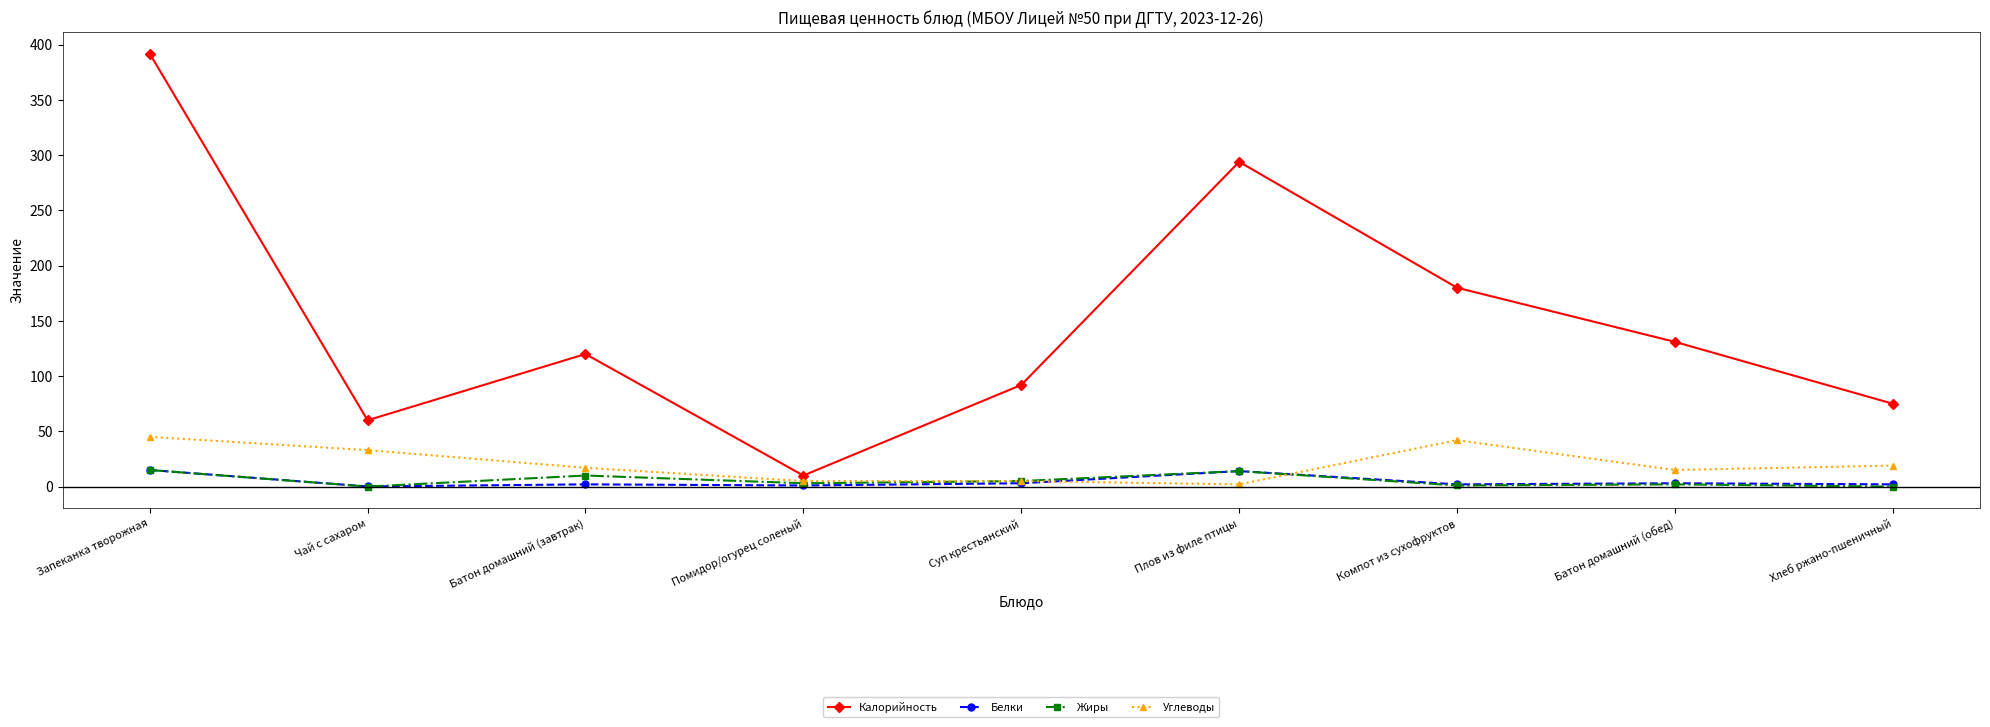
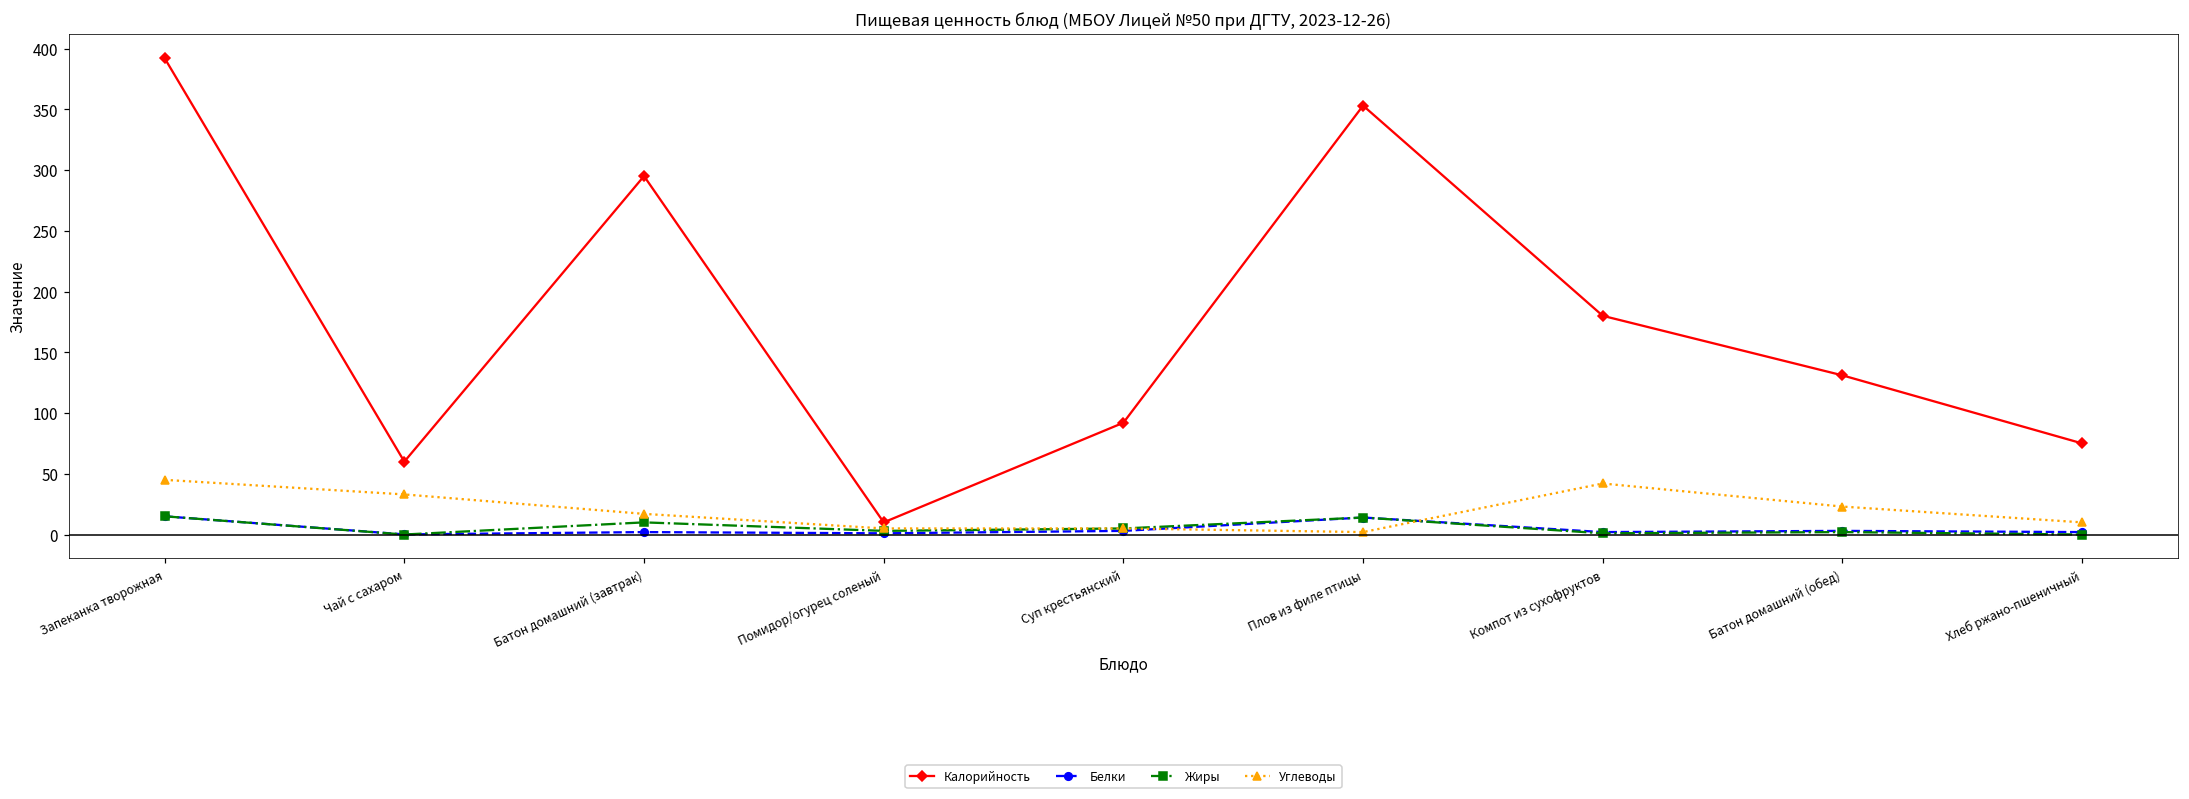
  {
    "Калорийность": {
      "Запеканка творожная": 392,
      "Чай с сахаром": 60,
-     "Батон домашний (завтрак)": 120,
+     "Батон домашний (завтрак)": 295,
      "Помидор/огурец соленый": 10,
      "Суп крестьянский": 92,
-     "Плов из филе птицы": 294,
+     "Плов из филе птицы": 353,
      "Компот из сухофруктов": 180,
      "Батон домашний (обед)": 131,
      "Хлеб ржано-пшеничный": 75
    },
    "Белки": {
      "Батон домашний (завтрак)": 2
    },
    "Жиры": {
      "Батон домашний (завтрак)": 10
    },
    "Углеводы": {
      "Запеканка творожная": 45,
      "Чай с сахаром": 33,
      "Батон домашний (завтрак)": 17,
      "Плов из филе птицы": 2,
      "Компот из сухофруктов": 42,
-     "Батон домашний (обед)": 15,
-     "Хлеб ржано-пшеничный": 19
+     "Батон домашний (обед)": 23,
+     "Хлеб ржано-пшеничный": 10
    }
  }
